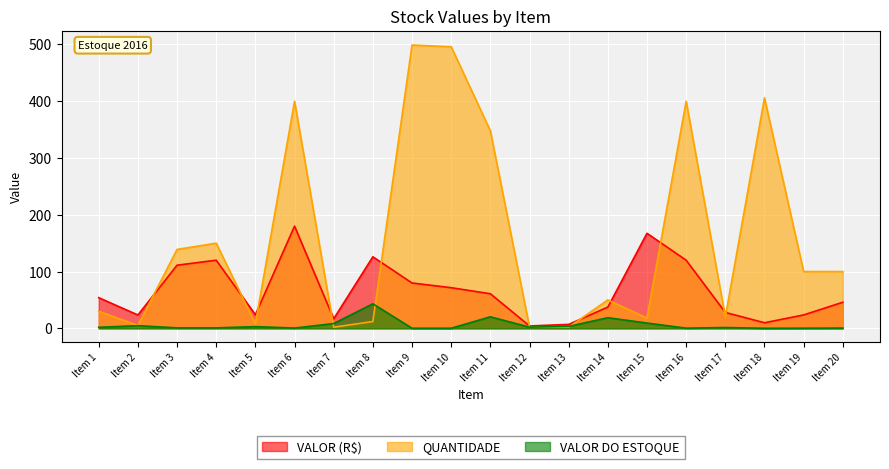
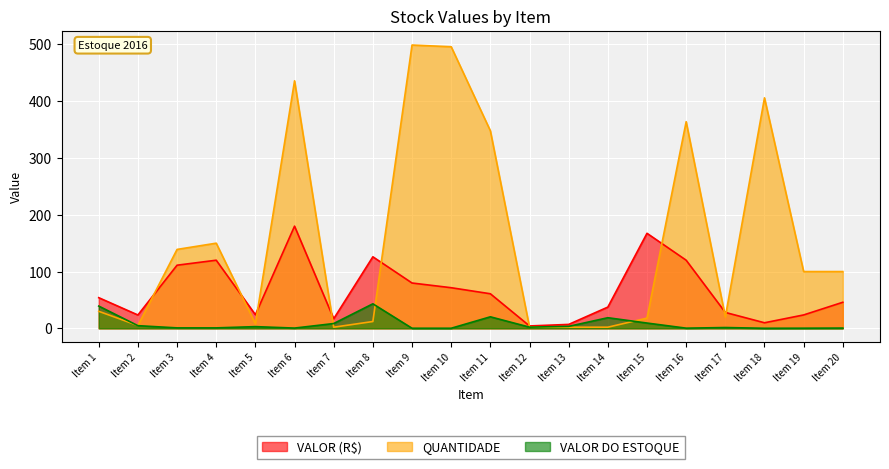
  {
    "VALOR (R$)": {
      "Item 1": 50,
      "Item 2": 20,
      "Item 3": 110,
      "Item 4": 120,
      "Item 5": 20,
      "Item 6": 180,
      "Item 7": 20,
      "Item 8": 130,
      "Item 9": 80,
      "Item 10": 70,
      "Item 11": 60,
      "Item 14": 40,
      "Item 15": 170,
      "Item 16": 120,
      "Item 17": 30,
      "Item 18": 10,
      "Item 19": 20,
      "Item 20": 50
    },
    "QUANTIDADE": {
      "Item 1": 30,
      "Item 3": 140,
      "Item 4": 150,
      "Item 5": 10,
-     "Item 6": 400,
+     "Item 6": 440,
      "Item 7": 0,
      "Item 8": 10,
      "Item 9": 500,
      "Item 10": 500,
      "Item 11": 350,
-     "Item 14": 50,
+     "Item 14": 0,
      "Item 15": 20,
-     "Item 16": 400,
+     "Item 16": 360,
      "Item 17": 20,
      "Item 18": 410,
      "Item 19": 100,
      "Item 20": 100
    },
    "VALOR DO ESTOQUE": {
-     "Item 1": 0,
+     "Item 1": 40,
      "Item 3": 0,
      "Item 4": 0,
      "Item 5": 0,
      "Item 6": 0,
      "Item 7": 10,
      "Item 8": 40,
      "Item 9": 0,
      "Item 10": 0,
      "Item 11": 20,
      "Item 14": 20,
      "Item 15": 10,
      "Item 16": 0,
      "Item 17": 0,
      "Item 18": 0,
      "Item 19": 0,
      "Item 20": 0
    }
  }
